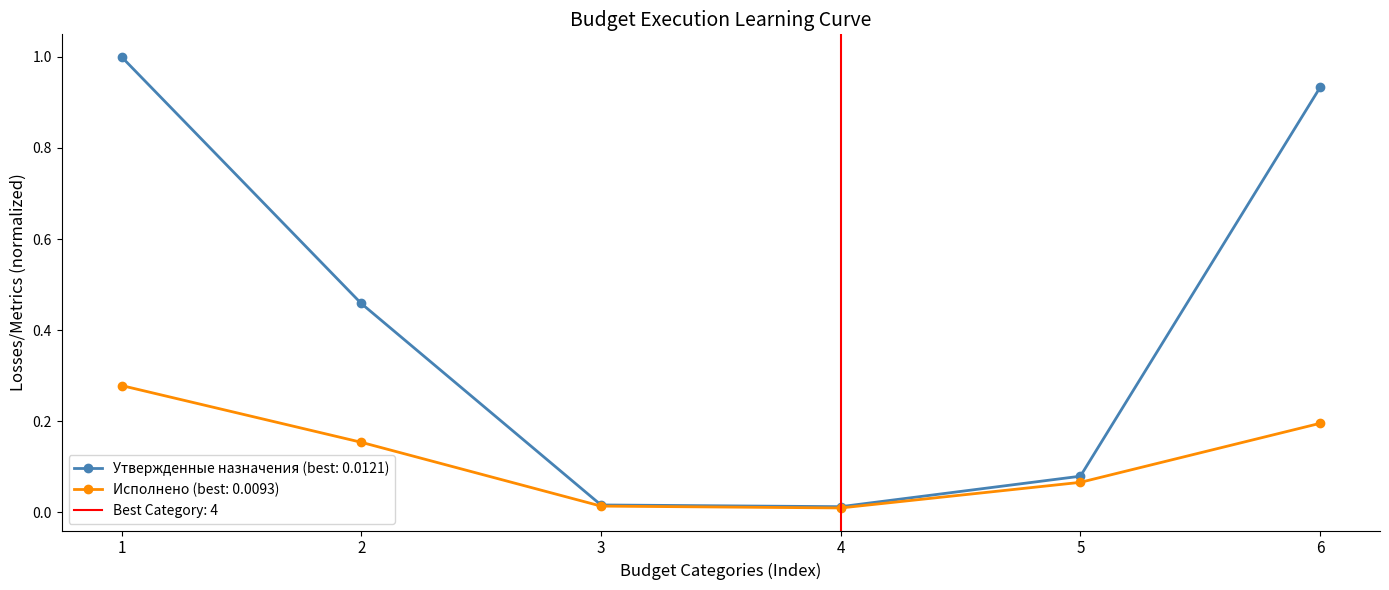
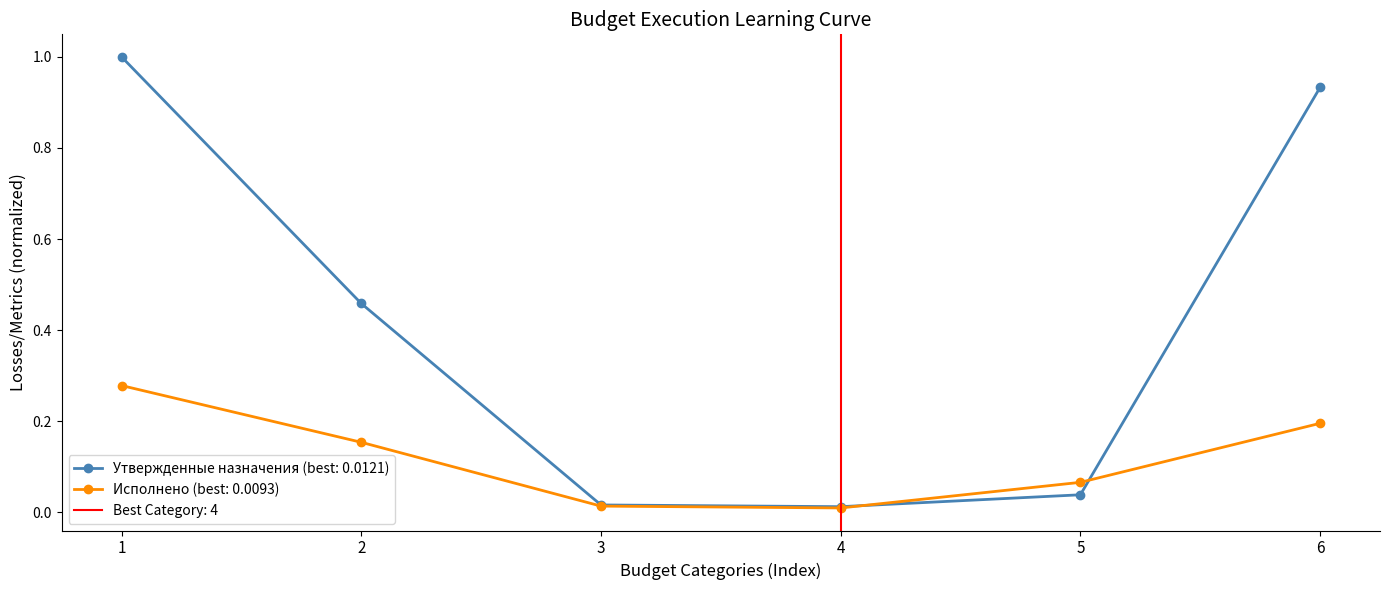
  {
    "Утвержденные назначения (best: 0.0121)": {
      "1": 1.00,
      "2": 0.46,
-     "5": 0.08,
+     "5": 0.04,
      "6": 0.93
    },
    "Исполнено (best: 0.0093)": {
      "1": 0.28,
      "2": 0.15,
      "5": 0.07,
      "6": 0.20
    }
  }
